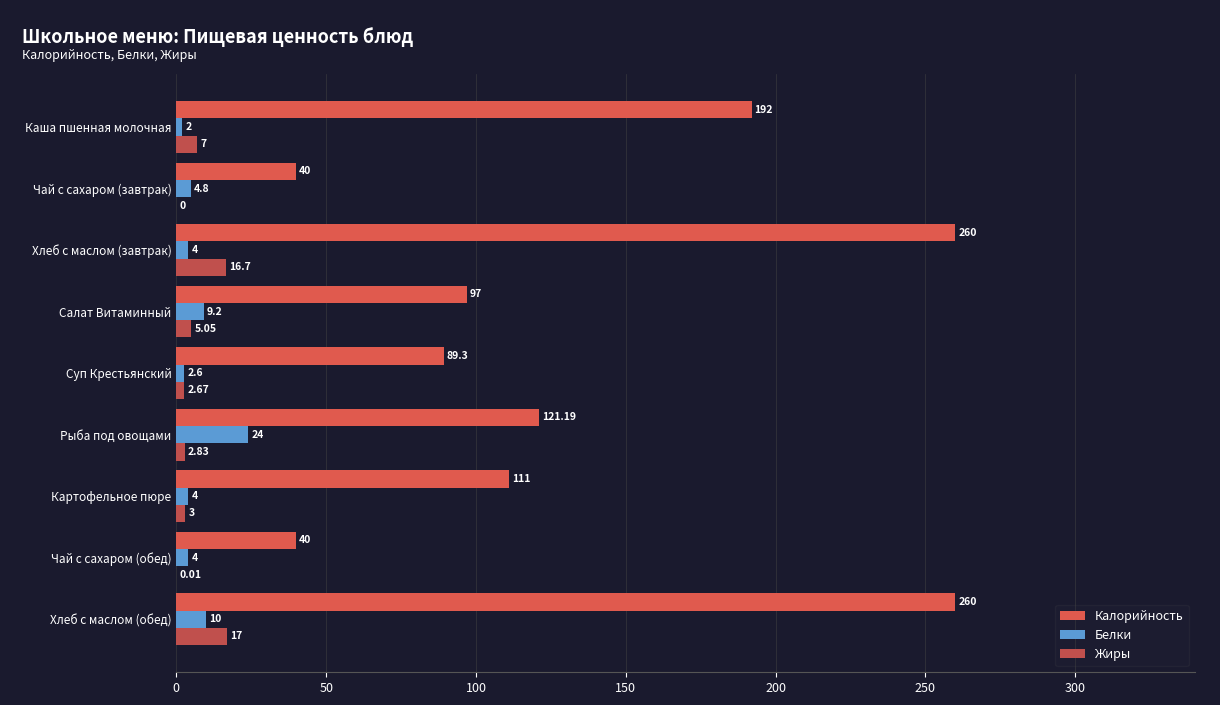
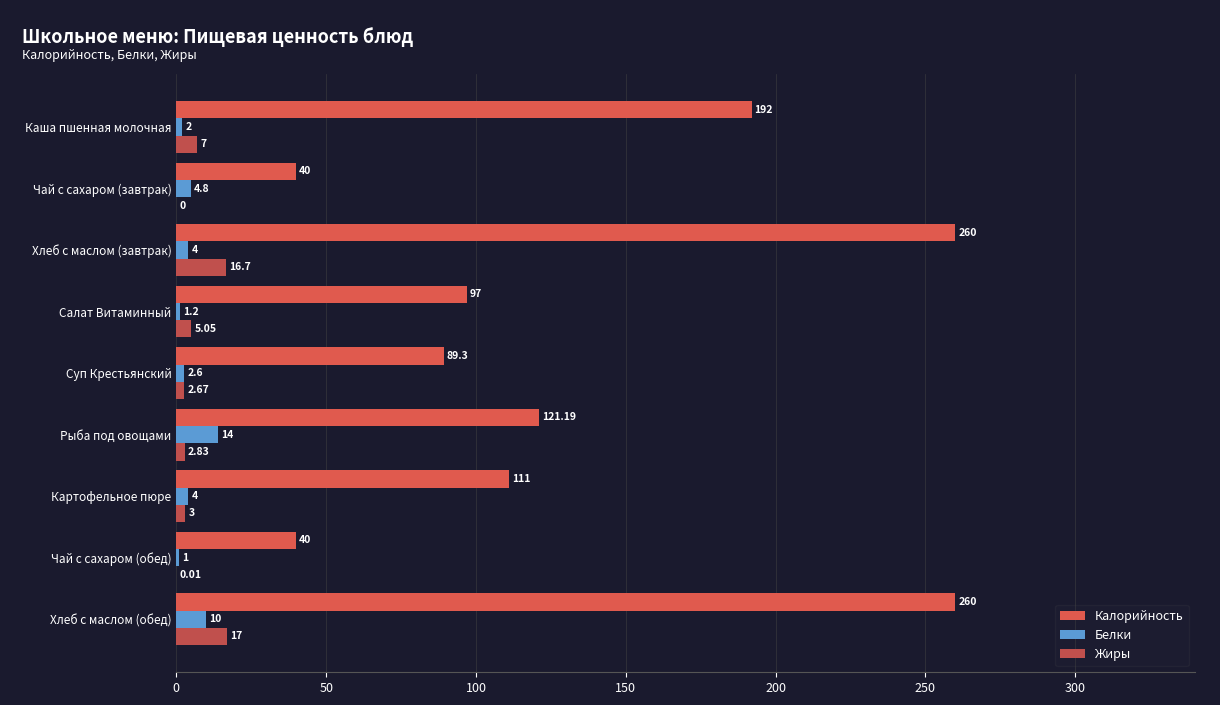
  {
    "Белки": {
      "Каша пшенная молочная": 2,
      "Чай с сахаром (завтрак)": 4.8,
      "Хлеб с маслом (завтрак)": 4,
-     "Салат Витаминный": 9.2,
+     "Салат Витаминный": 1.2,
      "Суп Крестьянский": 2.6,
-     "Рыба под овощами": 24,
+     "Рыба под овощами": 14,
      "Картофельное пюре": 4,
-     "Чай с сахаром (обед)": 4,
+     "Чай с сахаром (обед)": 1,
      "Хлеб с маслом (обед)": 10
    }
  }
